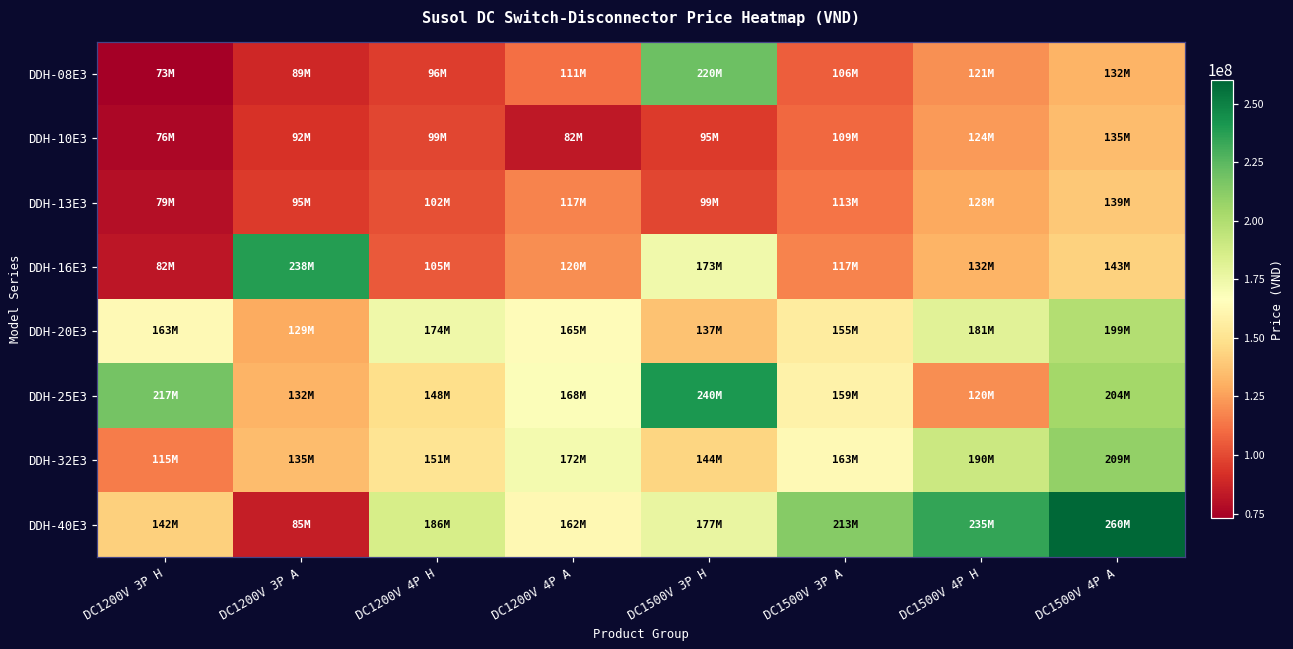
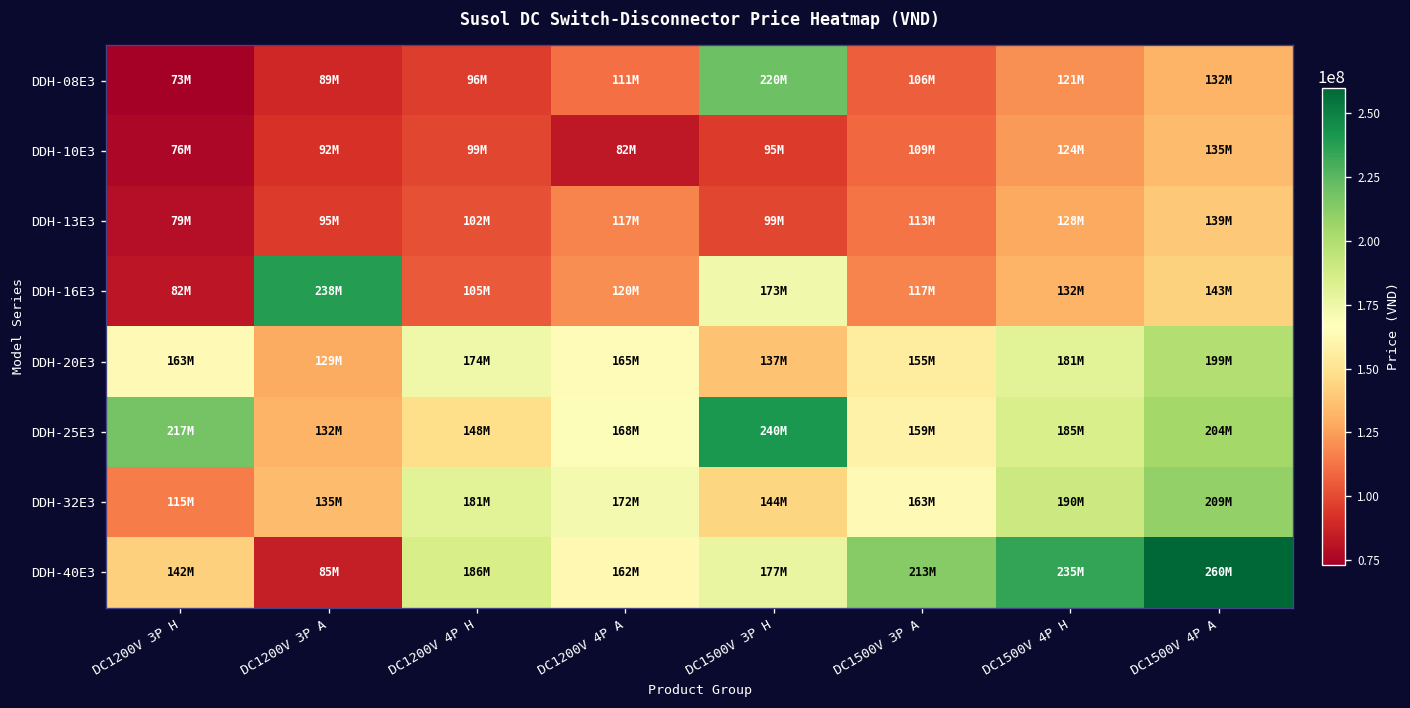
  {
    "DDH-08E3": {
      "DC1200V 3P H": "73M",
      "DC1200V 3P A": "89M",
      "DC1200V 4P H": "96M",
      "DC1200V 4P A": "111M",
      "DC1500V 3P H": "220M",
      "DC1500V 3P A": "106M",
      "DC1500V 4P H": "121M",
      "DC1500V 4P A": "132M"
    },
    "DDH-10E3": {
      "DC1200V 3P H": "76M",
      "DC1200V 3P A": "92M",
      "DC1200V 4P H": "99M",
      "DC1200V 4P A": "82M",
      "DC1500V 3P H": "95M",
      "DC1500V 3P A": "109M",
      "DC1500V 4P H": "124M",
      "DC1500V 4P A": "135M"
    },
    "DDH-13E3": {
      "DC1200V 3P H": "79M",
      "DC1200V 3P A": "95M",
      "DC1200V 4P H": "102M",
      "DC1200V 4P A": "117M",
      "DC1500V 3P H": "99M",
      "DC1500V 3P A": "113M",
      "DC1500V 4P H": "128M",
      "DC1500V 4P A": "139M"
    },
    "DDH-16E3": {
      "DC1200V 3P H": "82M",
      "DC1200V 3P A": "238M",
      "DC1200V 4P H": "105M",
      "DC1200V 4P A": "120M",
      "DC1500V 3P H": "173M",
      "DC1500V 3P A": "117M",
      "DC1500V 4P H": "132M",
      "DC1500V 4P A": "143M"
    },
    "DDH-20E3": {
      "DC1200V 3P H": "163M",
      "DC1200V 3P A": "129M",
      "DC1200V 4P H": "174M",
      "DC1200V 4P A": "165M",
      "DC1500V 3P H": "137M",
      "DC1500V 3P A": "155M",
      "DC1500V 4P H": "181M",
      "DC1500V 4P A": "199M"
    },
    "DDH-25E3": {
      "DC1200V 3P H": "217M",
      "DC1200V 3P A": "132M",
      "DC1200V 4P H": "148M",
      "DC1200V 4P A": "168M",
      "DC1500V 3P H": "240M",
      "DC1500V 3P A": "159M",
-     "DC1500V 4P H": "120M",
+     "DC1500V 4P H": "185M",
      "DC1500V 4P A": "204M"
    },
    "DDH-32E3": {
      "DC1200V 3P H": "115M",
      "DC1200V 3P A": "135M",
-     "DC1200V 4P H": "151M",
+     "DC1200V 4P H": "181M",
      "DC1200V 4P A": "172M",
      "DC1500V 3P H": "144M",
      "DC1500V 3P A": "163M",
      "DC1500V 4P H": "190M",
      "DC1500V 4P A": "209M"
    },
    "DDH-40E3": {
      "DC1200V 3P H": "142M",
      "DC1200V 3P A": "85M",
      "DC1200V 4P H": "186M",
      "DC1200V 4P A": "162M",
      "DC1500V 3P H": "177M",
      "DC1500V 3P A": "213M",
      "DC1500V 4P H": "235M",
      "DC1500V 4P A": "260M"
    }
  }
